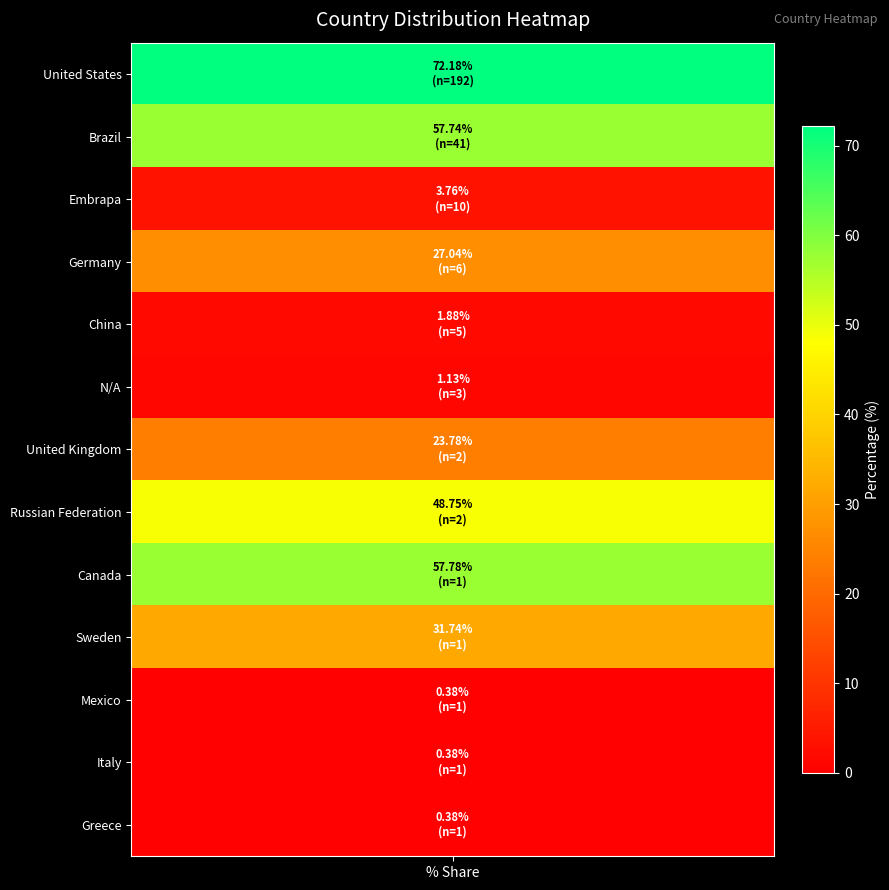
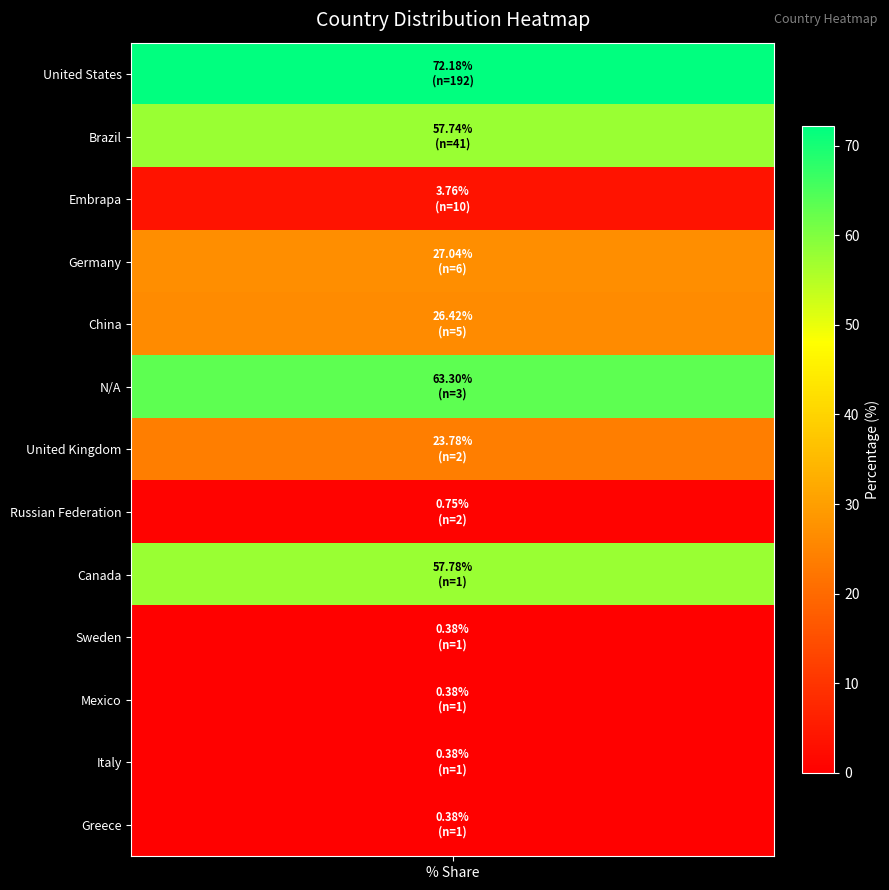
  {
    "China": {
-     "% Share": "1.88%"
+     "% Share": "26.42%"
    },
    "N/A": {
-     "% Share": "1.13%"
+     "% Share": "63.30%"
    },
    "Russian Federation": {
-     "% Share": "48.75%"
+     "% Share": "0.75%"
    },
    "Sweden": {
-     "% Share": "31.74%"
+     "% Share": "0.38%"
    }
  }
